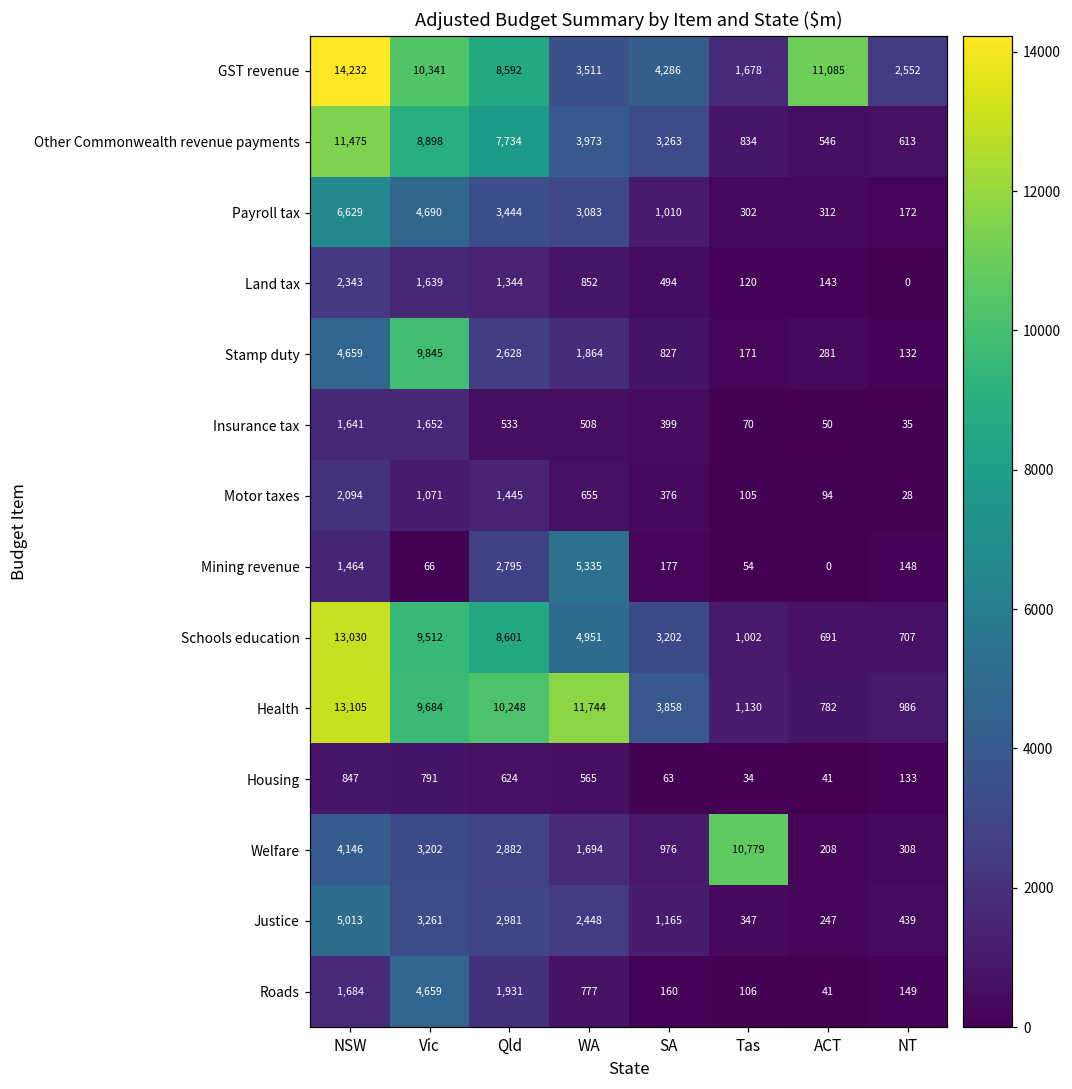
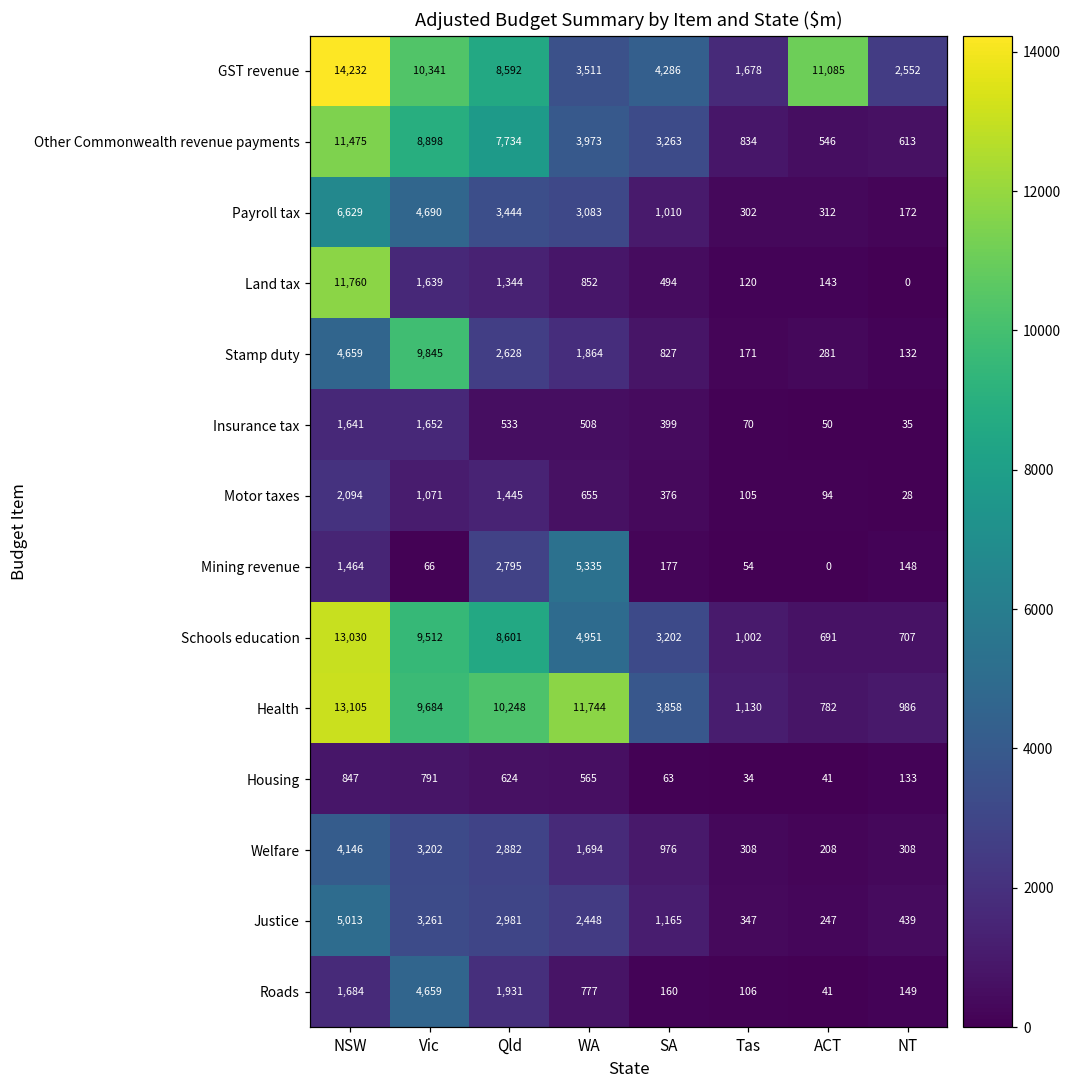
  {
    "GST revenue": {
      "NSW": "14,232",
      "Vic": "10,341",
      "Qld": "8,592",
      "WA": "3,511",
      "SA": "4,286",
      "Tas": "1,678",
      "ACT": "11,085",
      "NT": "2,552"
    },
    "Other Commonwealth revenue payments": {
      "NSW": "11,475",
      "Vic": "8,898",
      "Qld": "7,734",
      "WA": "3,973",
      "SA": "3,263",
      "Tas": "834",
      "ACT": "546",
      "NT": "613"
    },
    "Payroll tax": {
      "NSW": "6,629",
      "Vic": "4,690",
      "Qld": "3,444",
      "WA": "3,083",
      "SA": "1,010",
      "Tas": "302",
      "ACT": "312",
      "NT": "172"
    },
    "Land tax": {
-     "NSW": "2,343",
+     "NSW": "11,760",
      "Vic": "1,639",
      "Qld": "1,344",
      "WA": "852",
      "SA": "494",
      "Tas": "120",
      "ACT": "143",
      "NT": "0"
    },
    "Stamp duty": {
      "NSW": "4,659",
      "Vic": "9,845",
      "Qld": "2,628",
      "WA": "1,864",
      "SA": "827",
      "Tas": "171",
      "ACT": "281",
      "NT": "132"
    },
    "Insurance tax": {
      "NSW": "1,641",
      "Vic": "1,652",
      "Qld": "533",
      "WA": "508",
      "SA": "399",
      "Tas": "70",
      "ACT": "50",
      "NT": "35"
    },
    "Motor taxes": {
      "NSW": "2,094",
      "Vic": "1,071",
      "Qld": "1,445",
      "WA": "655",
      "SA": "376",
      "Tas": "105",
      "ACT": "94",
      "NT": "28"
    },
    "Mining revenue": {
      "NSW": "1,464",
      "Vic": "66",
      "Qld": "2,795",
      "WA": "5,335",
      "SA": "177",
      "Tas": "54",
      "ACT": "0",
      "NT": "148"
    },
    "Schools education": {
      "NSW": "13,030",
      "Vic": "9,512",
      "Qld": "8,601",
      "WA": "4,951",
      "SA": "3,202",
      "Tas": "1,002",
      "ACT": "691",
      "NT": "707"
    },
    "Health": {
      "NSW": "13,105",
      "Vic": "9,684",
      "Qld": "10,248",
      "WA": "11,744",
      "SA": "3,858",
      "Tas": "1,130",
      "ACT": "782",
      "NT": "986"
    },
    "Housing": {
      "NSW": "847",
      "Vic": "791",
      "Qld": "624",
      "WA": "565",
      "SA": "63",
      "Tas": "34",
      "ACT": "41",
      "NT": "133"
    },
    "Welfare": {
      "NSW": "4,146",
      "Vic": "3,202",
      "Qld": "2,882",
      "WA": "1,694",
      "SA": "976",
-     "Tas": "10,779",
+     "Tas": "308",
      "ACT": "208",
      "NT": "308"
    },
    "Justice": {
      "NSW": "5,013",
      "Vic": "3,261",
      "Qld": "2,981",
      "WA": "2,448",
      "SA": "1,165",
      "Tas": "347",
      "ACT": "247",
      "NT": "439"
    },
    "Roads": {
      "NSW": "1,684",
      "Vic": "4,659",
      "Qld": "1,931",
      "WA": "777",
      "SA": "160",
      "Tas": "106",
      "ACT": "41",
      "NT": "149"
    }
  }
